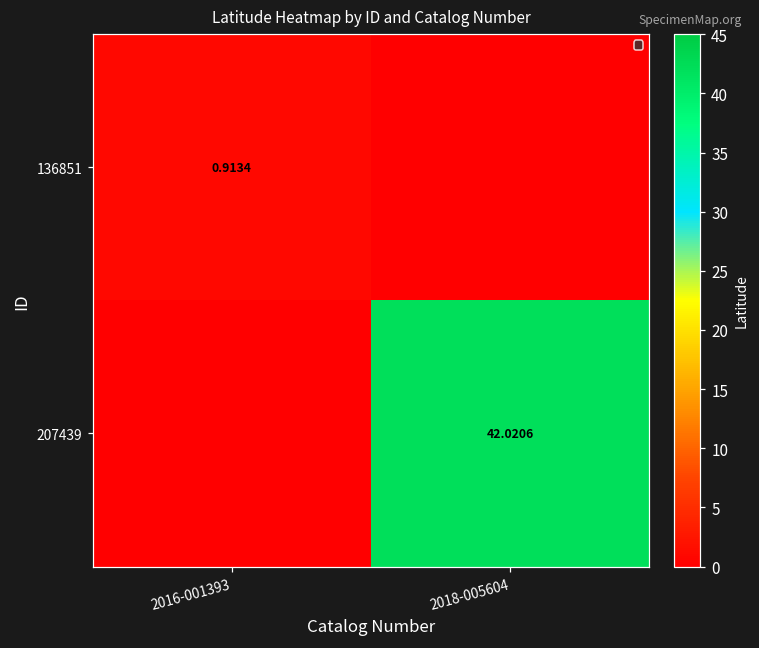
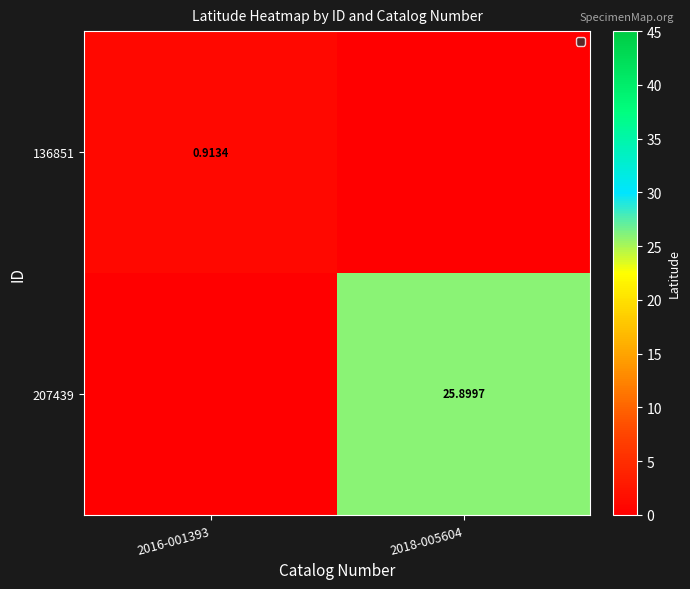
  {
    "136851": {
      "2016-001393": 0.9134
    },
    "207439": {
-     "2018-005604": 42.0206
+     "2018-005604": 25.8997
    }
  }
